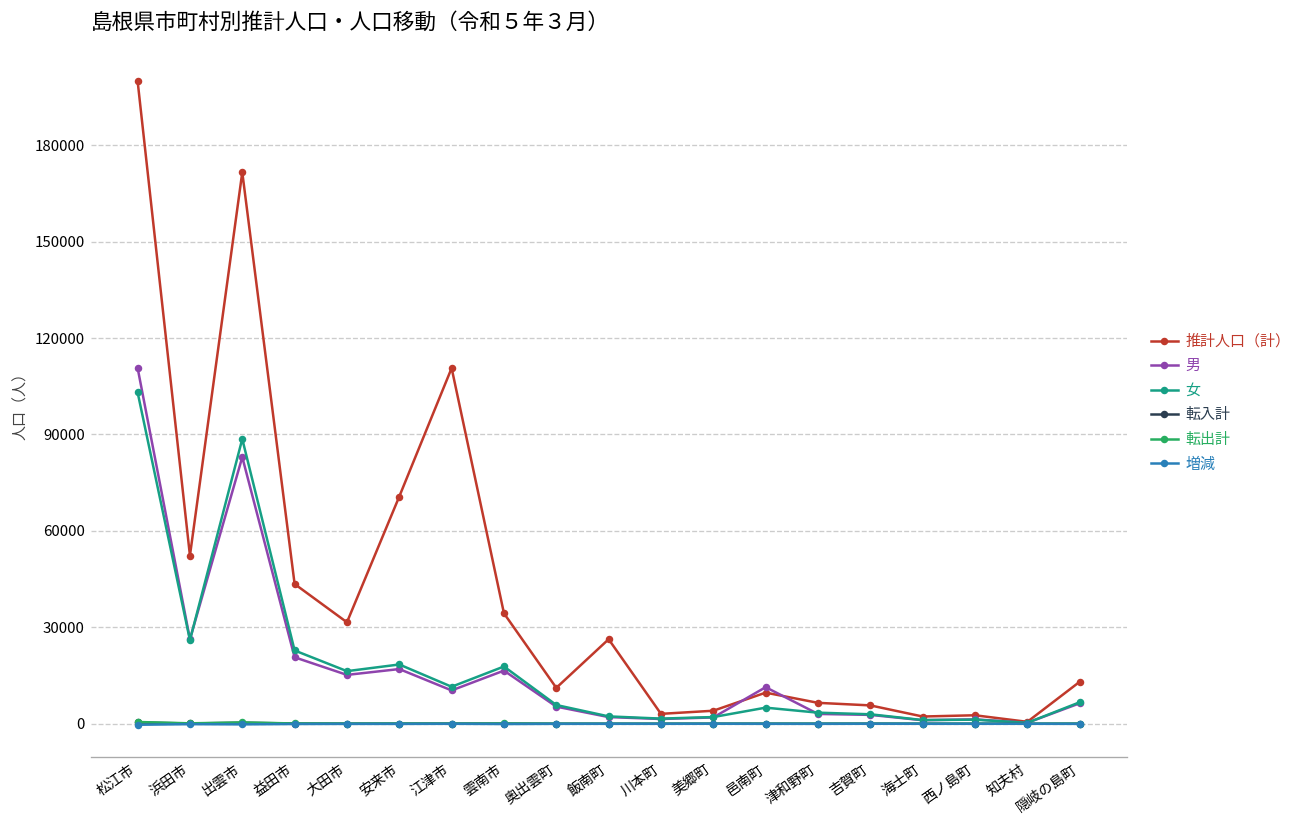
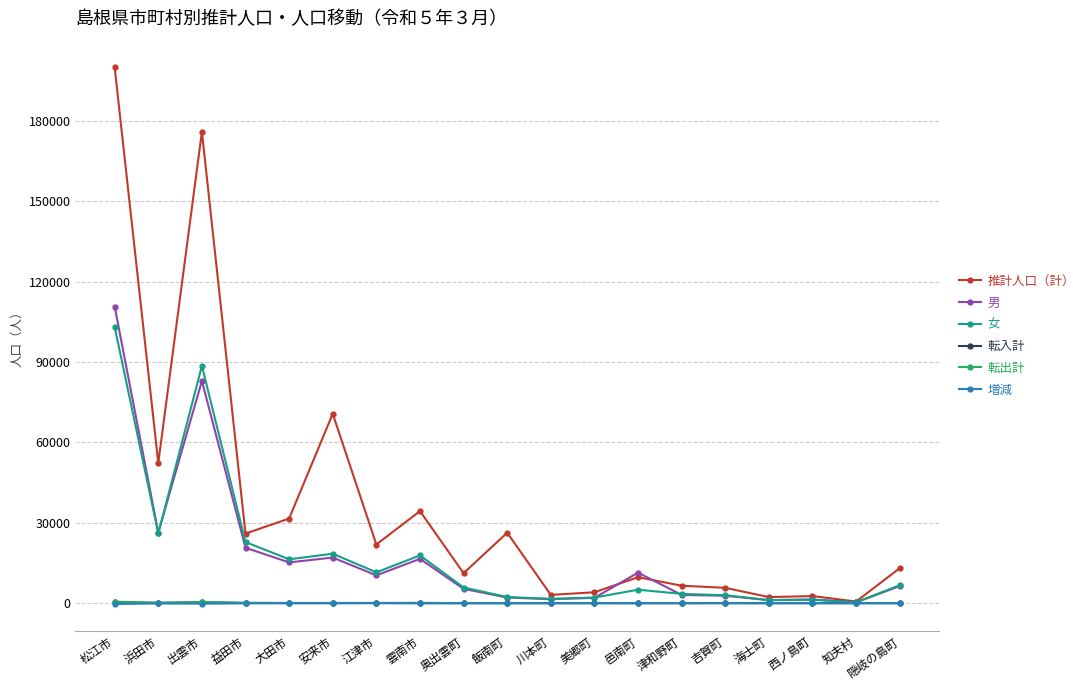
  {
    "推計人口（計）": {
      "松江市": 200000,
      "浜田市": 52000,
-     "出雲市": 172000,
-     "益田市": 43000,
+     "出雲市": 176000,
+     "益田市": 26000,
      "大田市": 32000,
      "安来市": 71000,
-     "江津市": 111000,
+     "江津市": 22000,
      "雲南市": 34000,
      "奥出雲町": 11000,
      "飯南町": 26000,
      "川本町": 3000,
      "美郷町": 4000,
      "邑南町": 10000,
      "津和野町": 7000,
      "吉賀町": 6000,
      "海士町": 2000,
      "西ノ島町": 3000,
      "隠岐の島町": 13000
    },
    "男": {
      "松江市": 111000,
      "出雲市": 83000,
      "益田市": 21000,
      "大田市": 15000,
      "安来市": 17000,
      "江津市": 10000,
      "雲南市": 17000,
      "邑南町": 11000
    }
  }
